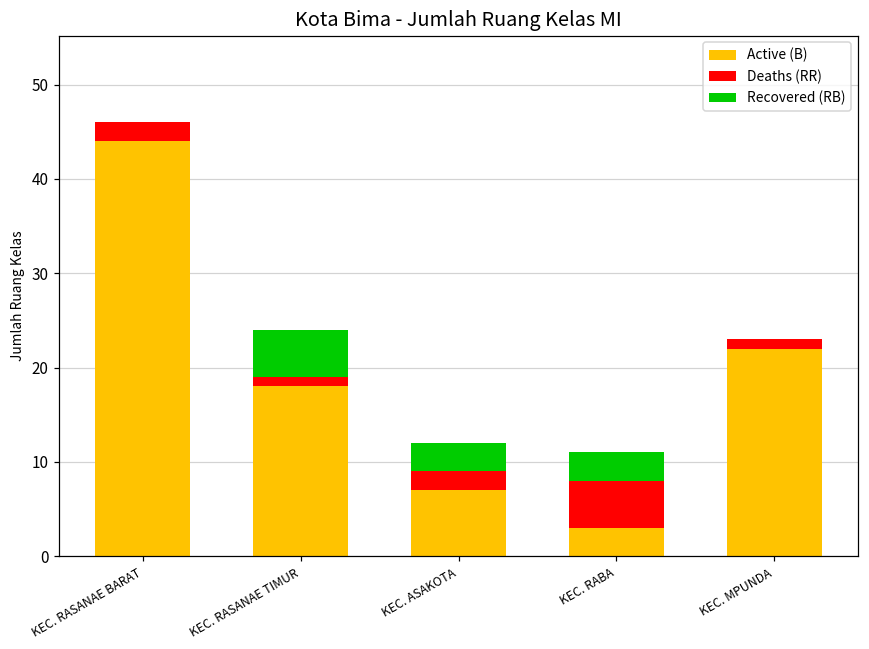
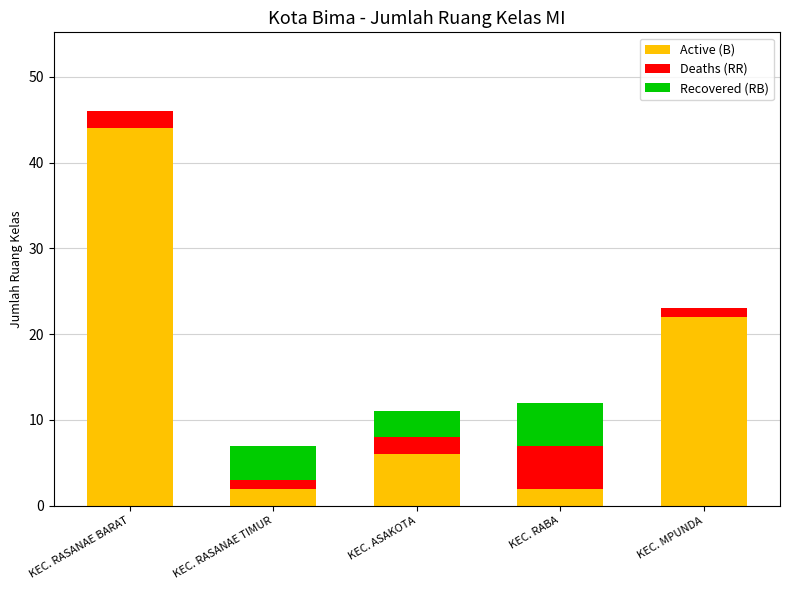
  {
    "Active (B)": {
      "KEC. RASANAE BARAT": 44,
-     "KEC. RASANAE TIMUR": 18,
-     "KEC. ASAKOTA": 7,
-     "KEC. RABA": 3,
+     "KEC. RASANAE TIMUR": 2,
+     "KEC. ASAKOTA": 6,
+     "KEC. RABA": 2,
      "KEC. MPUNDA": 22
    },
    "Deaths (RR)": {
      "KEC. RASANAE BARAT": 2,
      "KEC. RASANAE TIMUR": 1,
      "KEC. ASAKOTA": 2,
      "KEC. RABA": 5,
      "KEC. MPUNDA": 1
    },
    "Recovered (RB)": {
      "KEC. RASANAE BARAT": 0,
-     "KEC. RASANAE TIMUR": 5,
+     "KEC. RASANAE TIMUR": 4,
      "KEC. ASAKOTA": 3,
-     "KEC. RABA": 3,
+     "KEC. RABA": 5,
      "KEC. MPUNDA": 0
    }
  }
